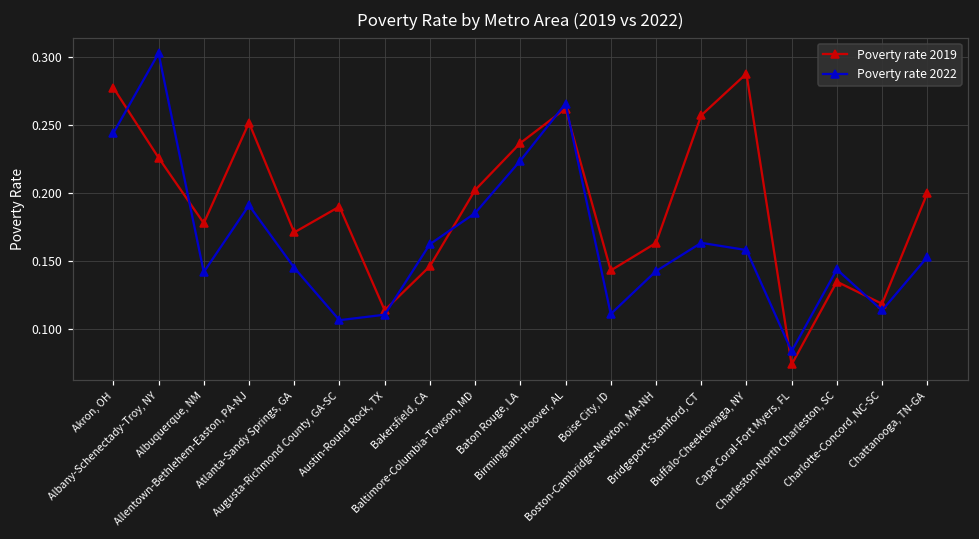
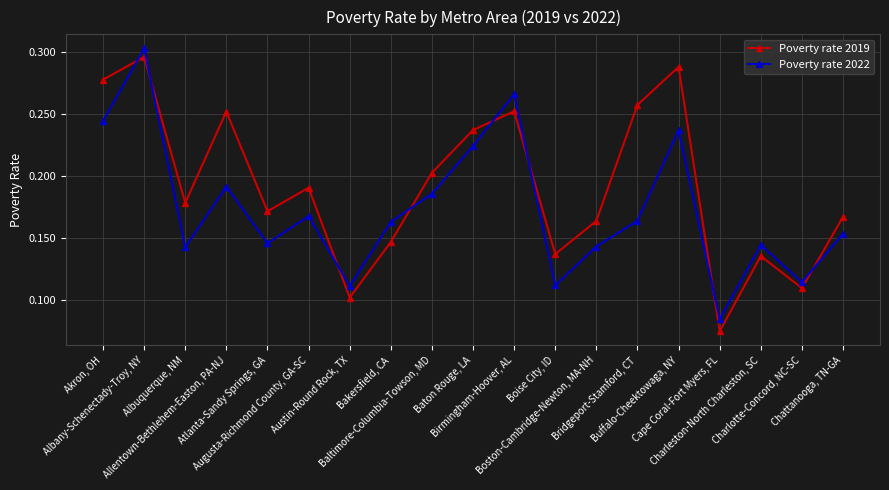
  {
    "Poverty rate 2019": {
      "Akron, OH": 0.277,
-     "Albany-Schenectady-Troy, NY": 0.226,
+     "Albany-Schenectady-Troy, NY": 0.296,
      "Albuquerque, NM": 0.178,
      "Allentown-Bethlehem-Easton, PA-NJ": 0.252,
      "Atlanta-Sandy Springs, GA": 0.171,
      "Augusta-Richmond County, GA-SC": 0.190,
-     "Austin-Round Rock, TX": 0.114,
+     "Austin-Round Rock, TX": 0.102,
      "Bakersfield, CA": 0.146,
      "Baltimore-Columbia-Towson, MD": 0.202,
      "Baton Rouge, LA": 0.237,
-     "Birmingham-Hoover, AL": 0.262,
-     "Boise City, ID": 0.143,
+     "Birmingham-Hoover, AL": 0.252,
+     "Boise City, ID": 0.137,
      "Boston-Cambridge-Newton, MA-NH": 0.163,
      "Bridgeport-Stamford, CT": 0.257,
      "Buffalo-Cheektowaga, NY": 0.288,
      "Cape Coral-Fort Myers, FL": 0.074,
      "Charleston-North Charleston, SC": 0.135,
-     "Charlotte-Concord, NC-SC": 0.119,
-     "Chattanooga, TN-GA": 0.200
+     "Charlotte-Concord, NC-SC": 0.109,
+     "Chattanooga, TN-GA": 0.167
    },
    "Poverty rate 2022": {
      "Akron, OH": 0.244,
      "Albany-Schenectady-Troy, NY": 0.303,
      "Albuquerque, NM": 0.142,
      "Allentown-Bethlehem-Easton, PA-NJ": 0.191,
      "Atlanta-Sandy Springs, GA": 0.145,
-     "Augusta-Richmond County, GA-SC": 0.107,
+     "Augusta-Richmond County, GA-SC": 0.167,
      "Austin-Round Rock, TX": 0.111,
      "Bakersfield, CA": 0.163,
      "Baltimore-Columbia-Towson, MD": 0.185,
      "Baton Rouge, LA": 0.224,
      "Birmingham-Hoover, AL": 0.266,
      "Boise City, ID": 0.111,
      "Boston-Cambridge-Newton, MA-NH": 0.143,
      "Bridgeport-Stamford, CT": 0.164,
-     "Buffalo-Cheektowaga, NY": 0.158,
+     "Buffalo-Cheektowaga, NY": 0.236,
      "Cape Coral-Fort Myers, FL": 0.084,
      "Charleston-North Charleston, SC": 0.144,
      "Charlotte-Concord, NC-SC": 0.114,
      "Chattanooga, TN-GA": 0.153
    }
  }
